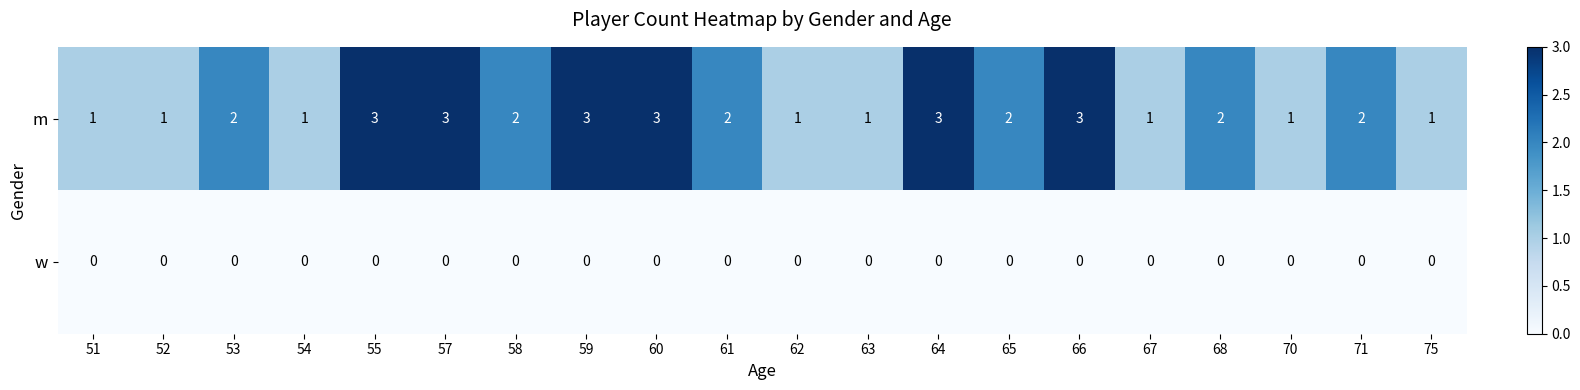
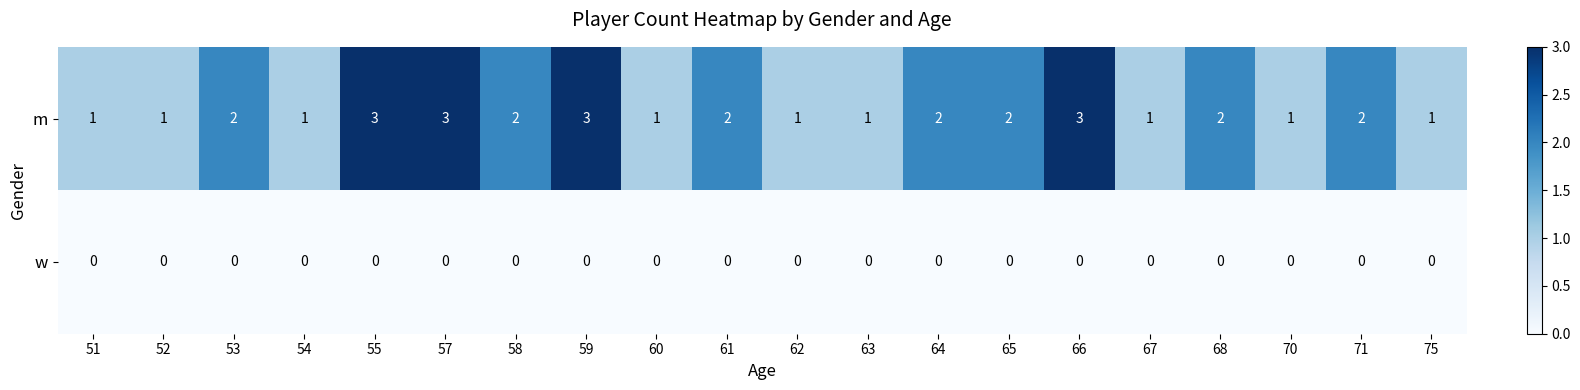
  {
    "m": {
      "51": 1,
      "52": 1,
      "53": 2,
      "54": 1,
      "55": 3,
      "57": 3,
      "58": 2,
      "59": 3,
-     "60": 3,
+     "60": 1,
      "61": 2,
      "62": 1,
      "63": 1,
-     "64": 3,
+     "64": 2,
      "65": 2,
      "66": 3,
      "67": 1,
      "68": 2,
      "70": 1,
      "71": 2,
      "75": 1
    },
    "w": {
      "51": 0,
      "52": 0,
      "53": 0,
      "54": 0,
      "55": 0,
      "57": 0,
      "58": 0,
      "59": 0,
      "60": 0,
      "61": 0,
      "62": 0,
      "63": 0,
      "64": 0,
      "65": 0,
      "66": 0,
      "67": 0,
      "68": 0,
      "70": 0,
      "71": 0,
      "75": 0
    }
  }
